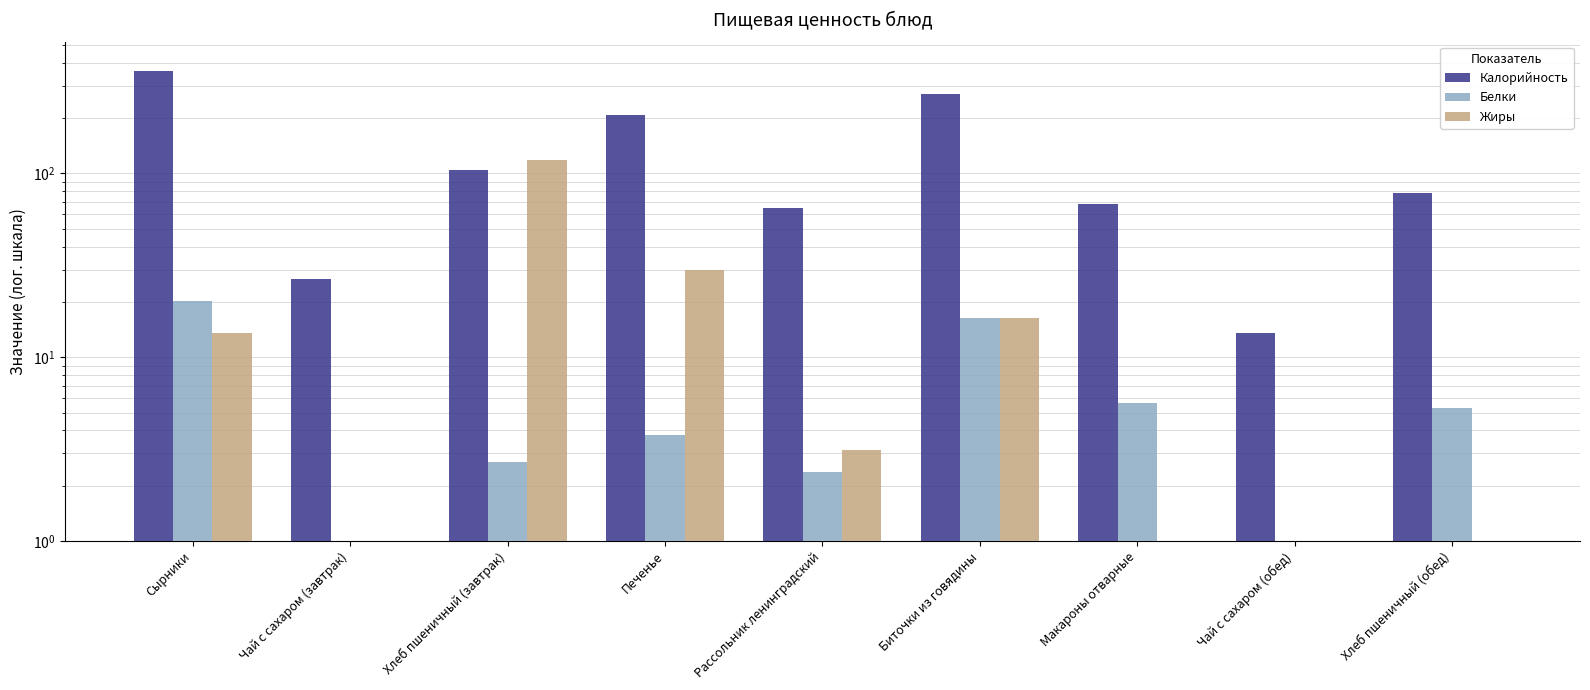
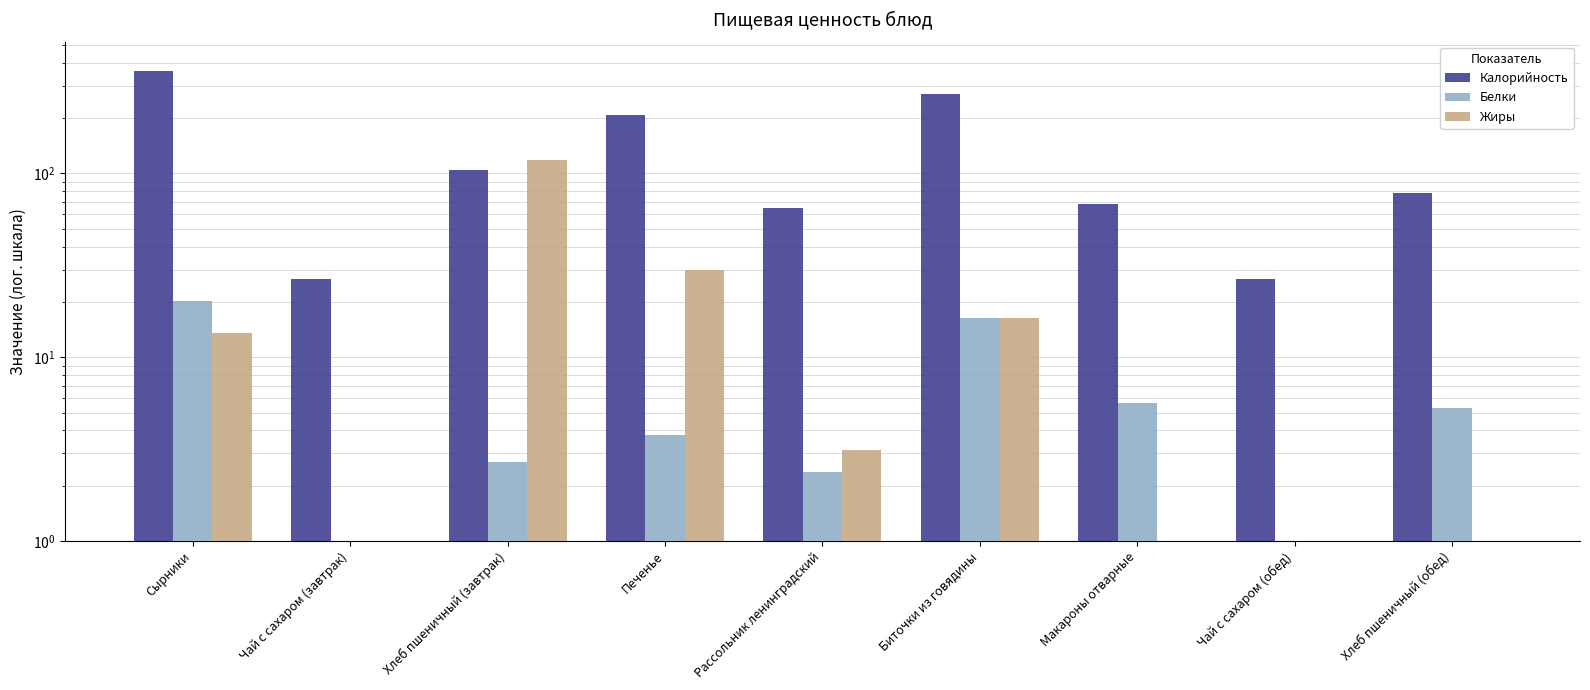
  {
    "Калорийность": {
      "Сырники": 360,
      "Чай с сахаром (завтрак)": 27,
      "Хлеб пшеничный (завтрак)": 100,
      "Печенье": 210,
      "Рассольник ленинградский": 65,
      "Биточки из говядины": 270,
      "Макароны отварные": 68,
-     "Чай с сахаром (обед)": 14,
+     "Чай с сахаром (обед)": 27,
      "Хлеб пшеничный (обед)": 78
    },
    "Белки": {
      "Сырники": 20,
      "Хлеб пшеничный (завтрак)": 2.7,
      "Печенье": 3.8,
      "Рассольник ленинградский": 2.4,
      "Биточки из говядины": 16,
      "Макароны отварные": 5.7,
      "Хлеб пшеничный (обед)": 5.3
    },
    "Жиры": {
      "Сырники": 14,
      "Хлеб пшеничный (завтрак)": 120,
      "Печенье": 30,
      "Рассольник ленинградский": 3.1,
      "Биточки из говядины": 16
    }
  }
